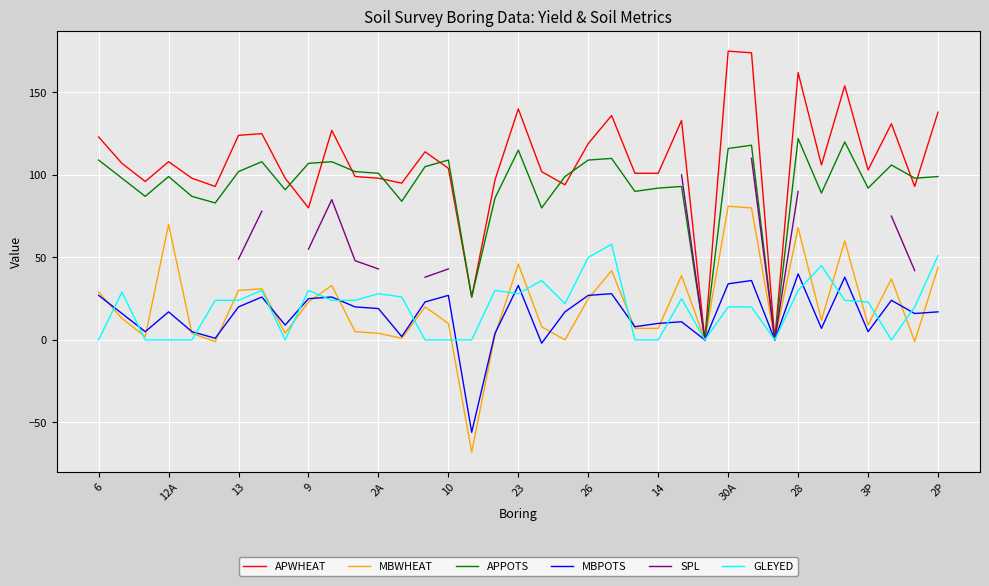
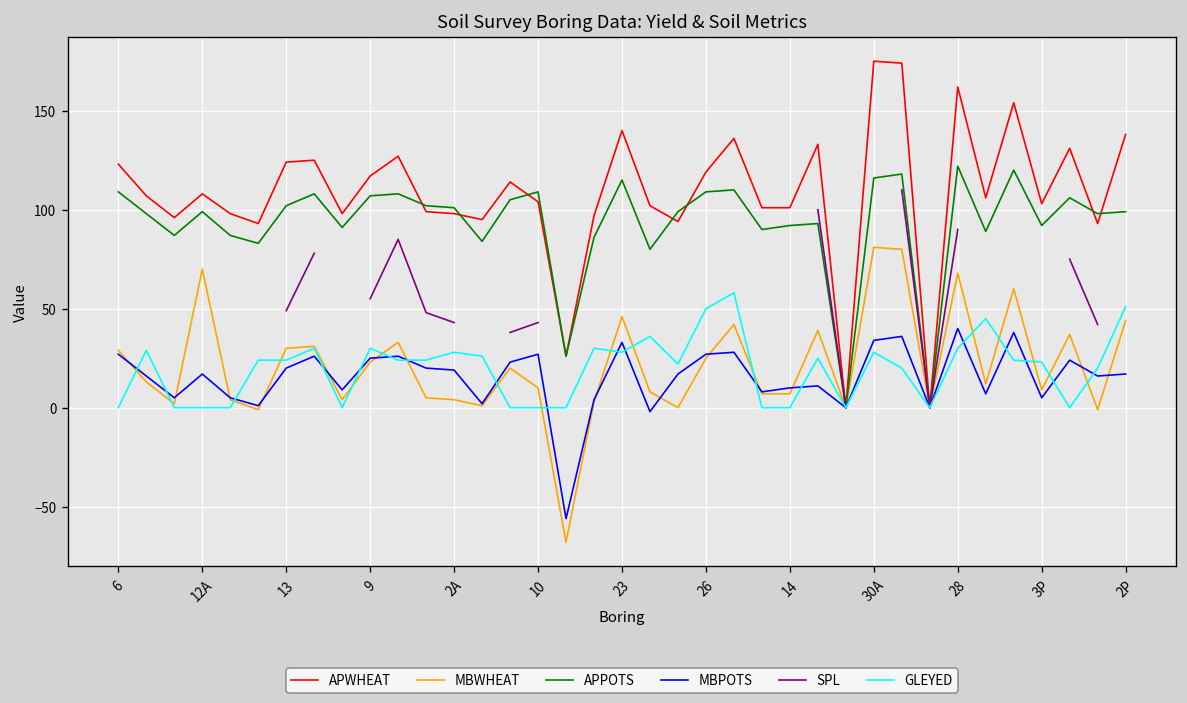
  {
    "APWHEAT": {
      "6": 123,
      "12A": 108,
      "13": 124,
-     "9": 80,
+     "9": 117,
      "2A": 98,
      "10": 104,
      "23": 140,
      "26": 119,
      "14": 101,
      "30A": 175,
      "28": 162,
      "3P": 103,
      "2P": 138
    },
    "MBWHEAT": {
      "6": 29,
      "12A": 70,
      "13": 30,
      "9": 23,
      "2A": 4,
      "10": 10,
      "23": 46,
      "26": 25,
      "14": 7,
      "30A": 81,
      "28": 68,
      "3P": 9,
      "2P": 44
    },
    "APPOTS": {
      "6": 109,
      "12A": 99,
      "13": 102,
      "9": 107,
      "2A": 101,
      "10": 109,
      "23": 115,
      "26": 109,
      "14": 92,
      "30A": 116,
      "28": 122,
      "3P": 92,
      "2P": 99
    },
    "MBPOTS": {
      "6": 27,
      "12A": 17,
      "13": 20,
      "9": 25,
      "2A": 19,
      "10": 27,
      "23": 33,
      "26": 27,
      "14": 10,
      "30A": 34,
      "28": 40,
      "3P": 5,
      "2P": 17
    },
    "SPL": {
      "6": 79,
      "13": 49,
      "9": 55,
      "2A": 43,
      "23": 95
    },
    "GLEYED": {
      "6": 0,
      "12A": 0,
      "13": 24,
      "9": 30,
      "2A": 28,
      "10": 0,
      "23": 28,
      "26": 50,
      "14": 0,
-     "30A": 20,
+     "30A": 28,
      "28": 30,
      "3P": 23,
      "2P": 51
    }
  }
